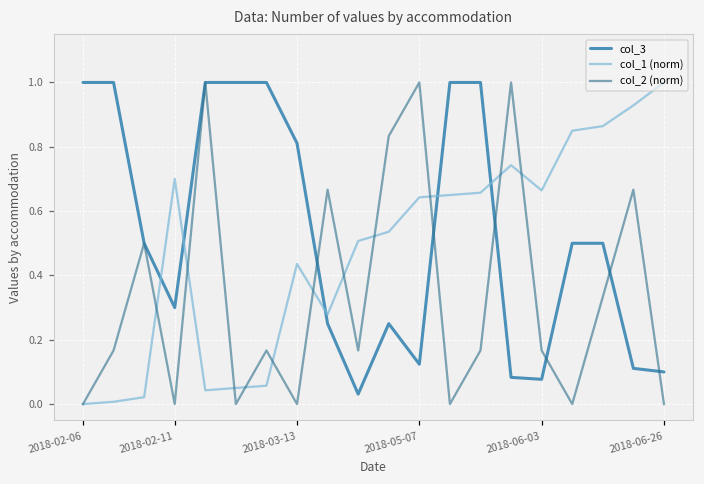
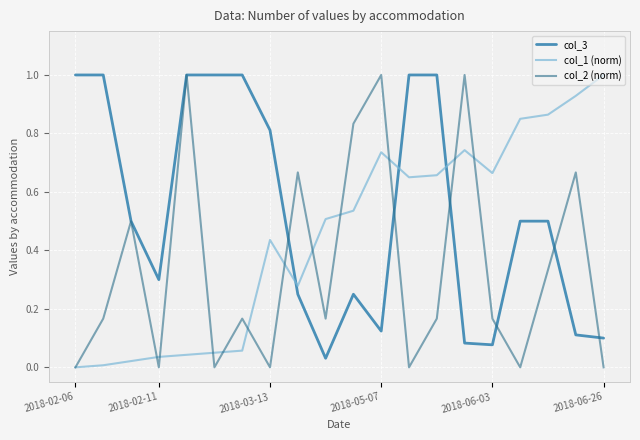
  {
    "col_3": {
      "2018-02-06": 1.00,
      "2018-02-11": 0.30,
      "2018-03-13": 0.81,
      "2018-05-07": 0.12,
      "2018-06-03": 0.08,
      "2018-06-26": 0.10
    },
    "col_1 (norm)": {
-     "2018-02-11": 0.70,
+     "2018-02-11": 0.04,
      "2018-03-13": 0.44,
-     "2018-05-07": 0.64,
+     "2018-05-07": 0.74,
      "2018-06-03": 0.66
    },
    "col_2 (norm)": {
      "2018-02-11": 0.00,
      "2018-03-13": 0.00,
      "2018-05-07": 1.00,
      "2018-06-03": 0.17,
      "2018-06-26": 0.00
    }
  }
